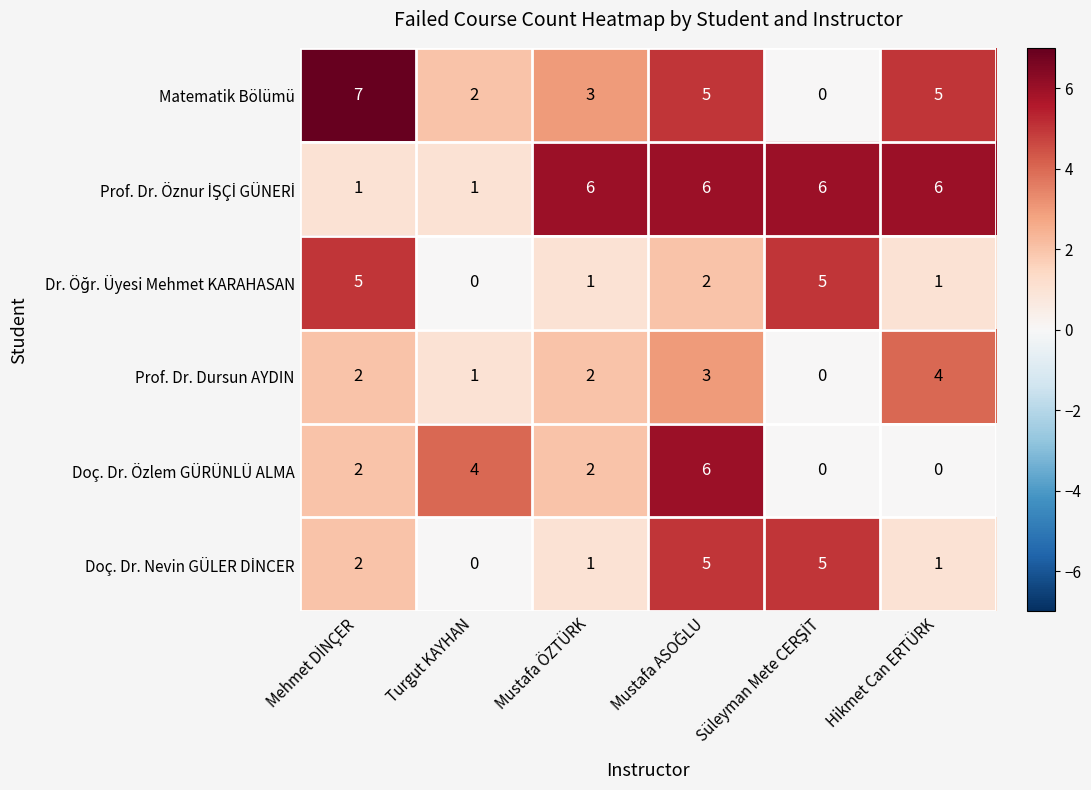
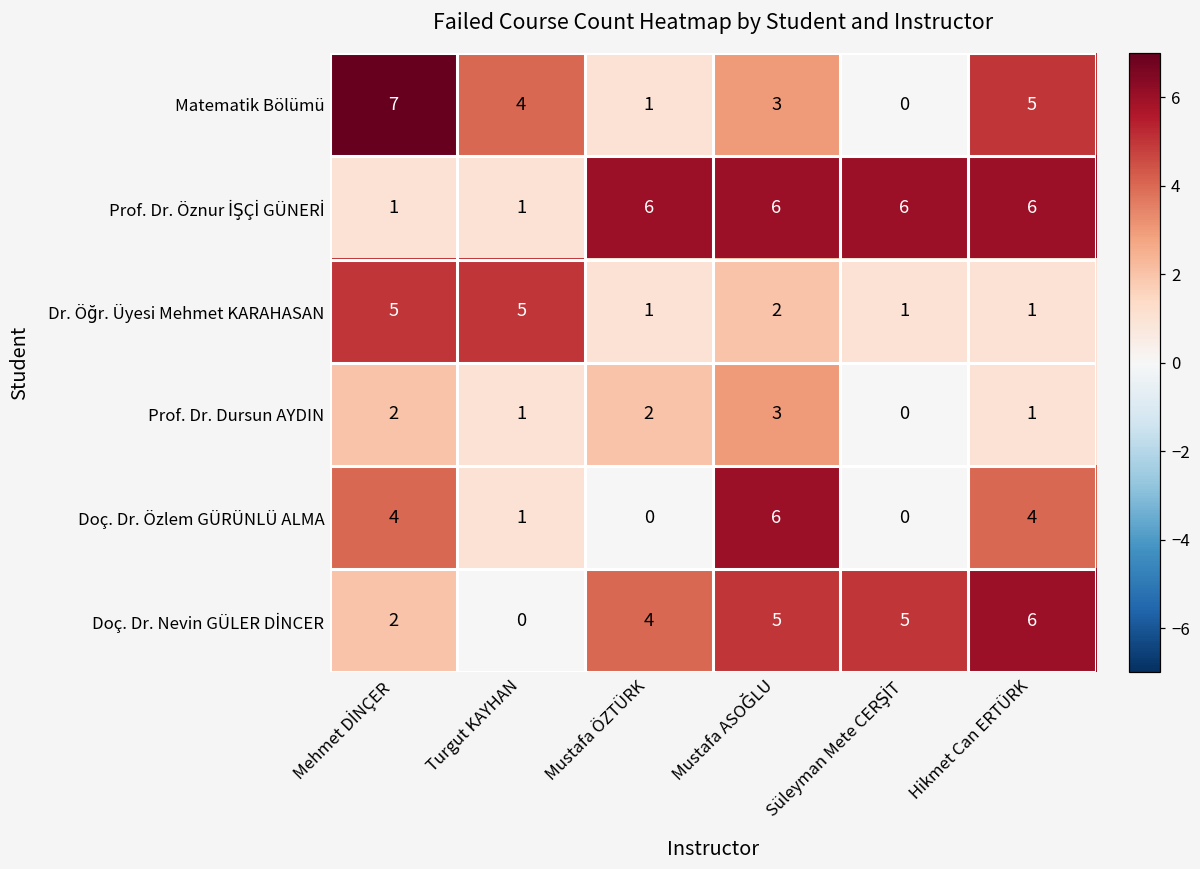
  {
    "Matematik Bölümü": {
      "Mehmet DİNÇER": 7,
-     "Turgut KAYHAN": 2,
-     "Mustafa ÖZTÜRK": 3,
-     "Mustafa ASOĞLU": 5,
+     "Turgut KAYHAN": 4,
+     "Mustafa ÖZTÜRK": 1,
+     "Mustafa ASOĞLU": 3,
      "Süleyman Mete CERŞİT": 0,
      "Hikmet Can ERTÜRK": 5
    },
    "Prof. Dr. Öznur İŞÇİ GÜNERİ": {
      "Mehmet DİNÇER": 1,
      "Turgut KAYHAN": 1,
      "Mustafa ÖZTÜRK": 6,
      "Mustafa ASOĞLU": 6,
      "Süleyman Mete CERŞİT": 6,
      "Hikmet Can ERTÜRK": 6
    },
    "Dr. Öğr. Üyesi Mehmet KARAHASAN": {
      "Mehmet DİNÇER": 5,
-     "Turgut KAYHAN": 0,
+     "Turgut KAYHAN": 5,
      "Mustafa ÖZTÜRK": 1,
      "Mustafa ASOĞLU": 2,
-     "Süleyman Mete CERŞİT": 5,
+     "Süleyman Mete CERŞİT": 1,
      "Hikmet Can ERTÜRK": 1
    },
    "Prof. Dr. Dursun AYDIN": {
      "Mehmet DİNÇER": 2,
      "Turgut KAYHAN": 1,
      "Mustafa ÖZTÜRK": 2,
      "Mustafa ASOĞLU": 3,
      "Süleyman Mete CERŞİT": 0,
-     "Hikmet Can ERTÜRK": 4
+     "Hikmet Can ERTÜRK": 1
    },
    "Doç. Dr. Özlem GÜRÜNLÜ ALMA": {
-     "Mehmet DİNÇER": 2,
-     "Turgut KAYHAN": 4,
-     "Mustafa ÖZTÜRK": 2,
+     "Mehmet DİNÇER": 4,
+     "Turgut KAYHAN": 1,
+     "Mustafa ÖZTÜRK": 0,
      "Mustafa ASOĞLU": 6,
      "Süleyman Mete CERŞİT": 0,
-     "Hikmet Can ERTÜRK": 0
+     "Hikmet Can ERTÜRK": 4
    },
    "Doç. Dr. Nevin GÜLER DİNCER": {
      "Mehmet DİNÇER": 2,
      "Turgut KAYHAN": 0,
-     "Mustafa ÖZTÜRK": 1,
+     "Mustafa ÖZTÜRK": 4,
      "Mustafa ASOĞLU": 5,
      "Süleyman Mete CERŞİT": 5,
-     "Hikmet Can ERTÜRK": 1
+     "Hikmet Can ERTÜRK": 6
    }
  }
